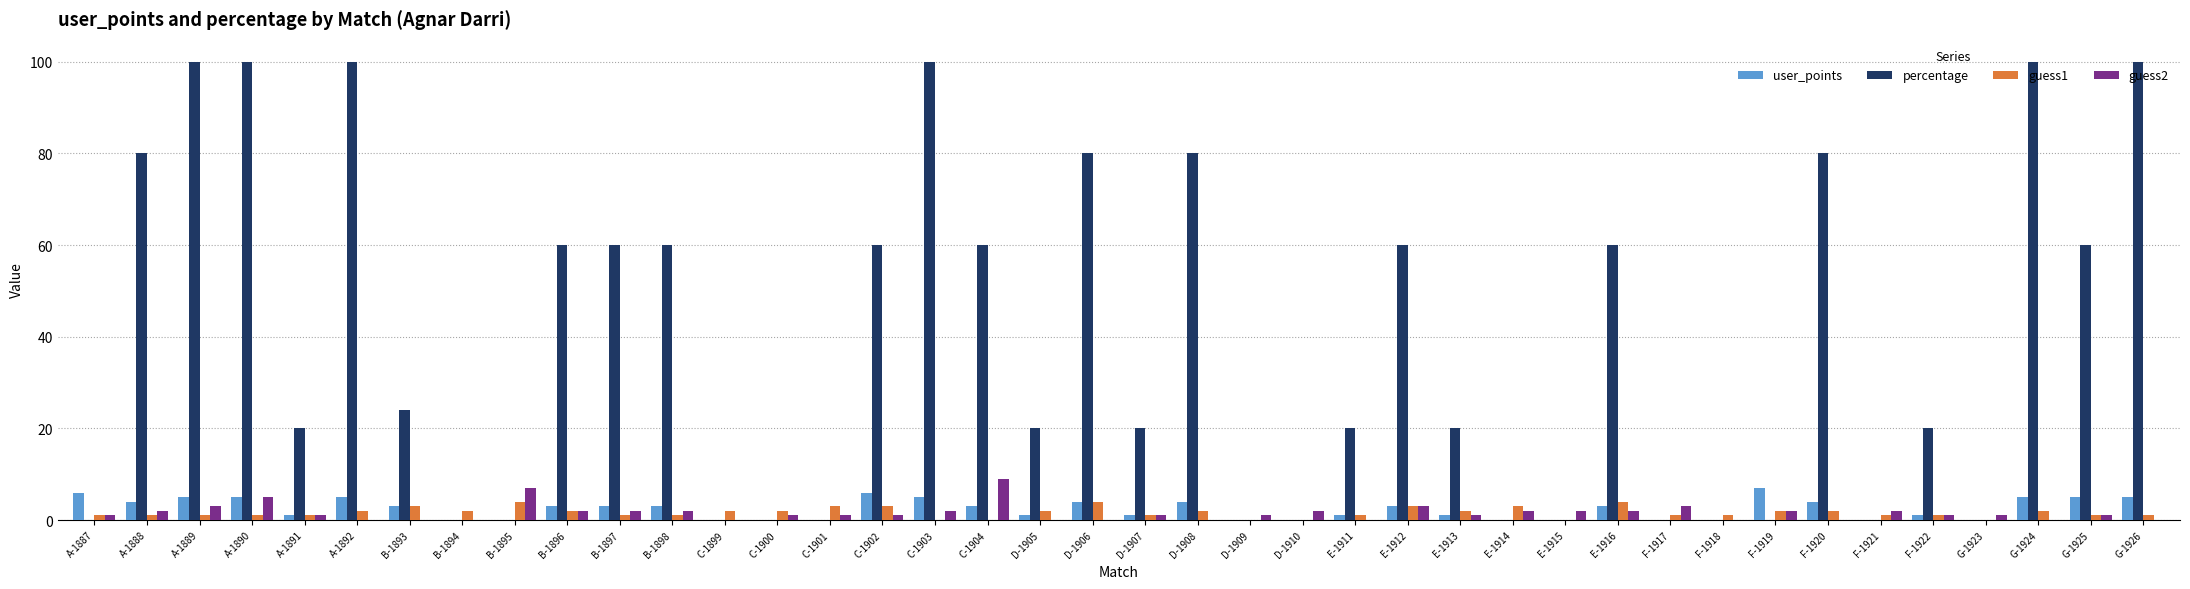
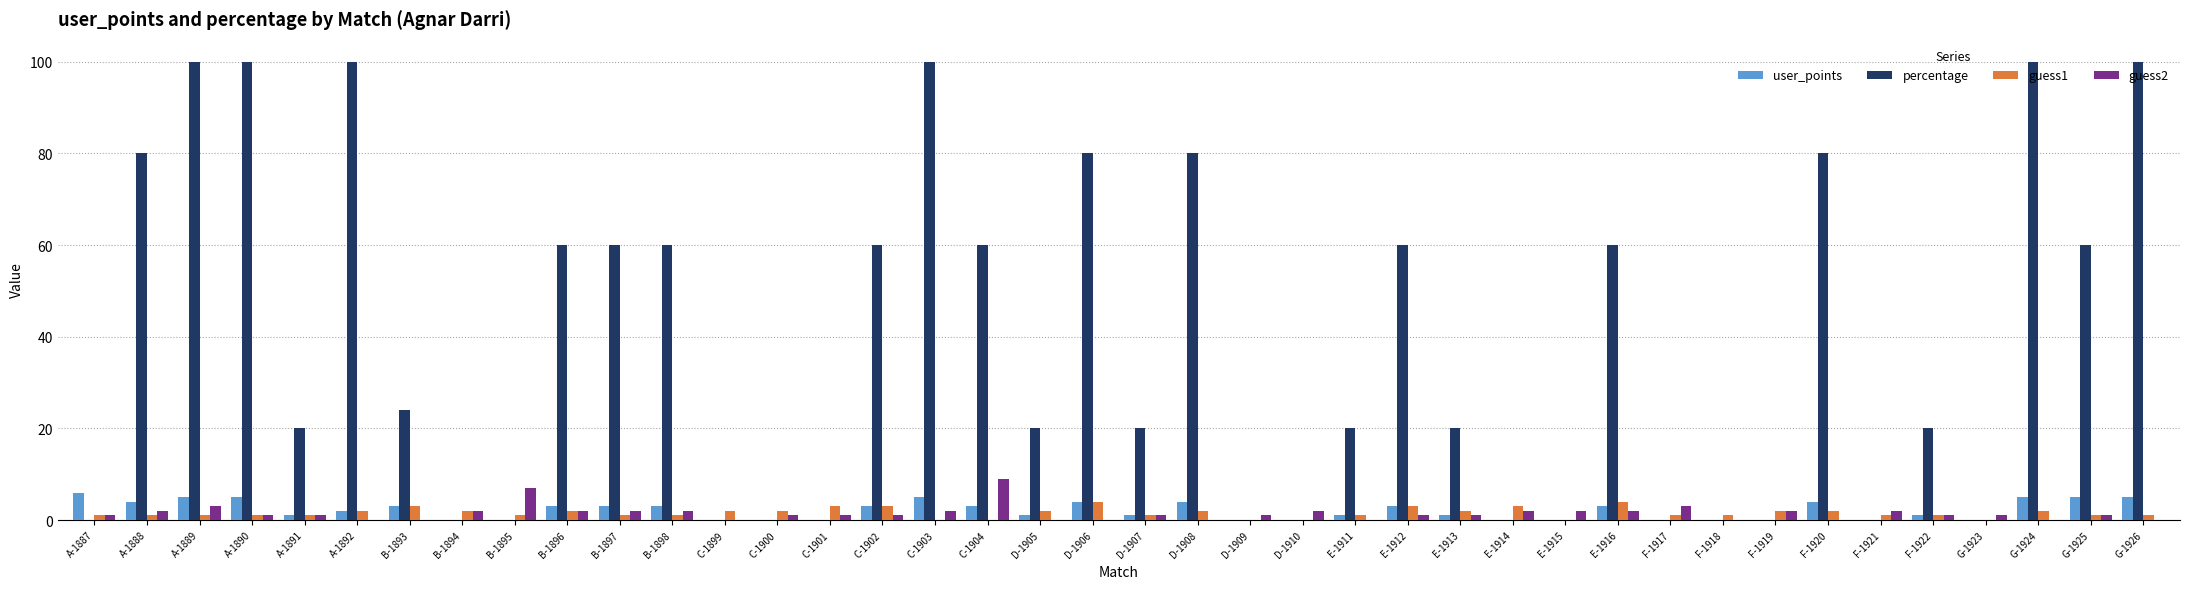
  {
    "user_points": {
      "A-1887": 6,
      "A-1888": 4,
      "A-1889": 5,
      "A-1890": 5,
      "A-1891": 1,
-     "A-1892": 5,
+     "A-1892": 2,
      "B-1893": 3,
      "B-1894": 0,
      "B-1895": 0,
      "B-1896": 3,
      "B-1897": 3,
      "B-1898": 3,
      "C-1899": 0,
      "C-1900": 0,
      "C-1901": 0,
-     "C-1902": 6,
+     "C-1902": 3,
      "C-1903": 5,
      "C-1904": 3,
      "D-1905": 1,
      "D-1906": 4,
      "D-1907": 1,
      "D-1908": 4,
      "D-1909": 0,
      "D-1910": 0,
      "E-1911": 1,
      "E-1912": 3,
      "E-1913": 1,
      "E-1914": 0,
      "E-1915": 0,
      "E-1916": 3,
      "F-1917": 0,
      "F-1918": 0,
-     "F-1919": 7,
+     "F-1919": 0,
      "F-1920": 4,
      "F-1921": 0,
      "F-1922": 1,
      "G-1923": 0,
      "G-1924": 5,
      "G-1925": 5,
      "G-1926": 5
    },
    "percentage": {
      "A-1887": 0,
      "A-1888": 80,
      "A-1889": 100,
      "A-1890": 100,
      "A-1891": 20,
      "A-1892": 100,
      "B-1893": 24,
      "B-1894": 0,
      "B-1895": 0,
      "B-1896": 60,
      "B-1897": 60,
      "B-1898": 60,
      "C-1899": 0,
      "C-1900": 0,
      "C-1901": 0,
      "C-1902": 60,
      "C-1903": 100,
      "C-1904": 60,
      "D-1905": 20,
      "D-1906": 80,
      "D-1907": 20,
      "D-1908": 80,
      "D-1909": 0,
      "D-1910": 0,
      "E-1911": 20,
      "E-1912": 60,
      "E-1913": 20,
      "E-1914": 0,
      "E-1915": 0,
      "E-1916": 60,
      "F-1917": 0,
      "F-1918": 0,
      "F-1919": 0,
      "F-1920": 80,
      "F-1921": 0,
      "F-1922": 20,
      "G-1923": 0,
      "G-1924": 100,
      "G-1925": 60,
      "G-1926": 100
    },
    "guess1": {
      "A-1887": 1,
      "A-1888": 1,
      "A-1889": 1,
      "A-1890": 1,
      "A-1891": 1,
      "A-1892": 2,
      "B-1893": 3,
      "B-1894": 2,
-     "B-1895": 4,
+     "B-1895": 1,
      "B-1896": 2,
      "B-1897": 1,
      "B-1898": 1,
      "C-1899": 2,
      "C-1900": 2,
      "C-1901": 3,
      "C-1902": 3,
      "C-1903": 0,
      "C-1904": 0,
      "D-1905": 2,
      "D-1906": 4,
      "D-1907": 1,
      "D-1908": 2,
      "D-1909": 0,
      "D-1910": 0,
      "E-1911": 1,
      "E-1912": 3,
      "E-1913": 2,
      "E-1914": 3,
      "E-1915": 0,
      "E-1916": 4,
      "F-1917": 1,
      "F-1918": 1,
      "F-1919": 2,
      "F-1920": 2,
      "F-1921": 1,
      "F-1922": 1,
      "G-1923": 0,
      "G-1924": 2,
      "G-1925": 1,
      "G-1926": 1
    },
    "guess2": {
      "A-1887": 1,
      "A-1888": 2,
      "A-1889": 3,
-     "A-1890": 5,
+     "A-1890": 1,
      "A-1891": 1,
      "A-1892": 0,
      "B-1893": 0,
-     "B-1894": 0,
+     "B-1894": 2,
      "B-1895": 7,
      "B-1896": 2,
      "B-1897": 2,
      "B-1898": 2,
      "C-1899": 0,
      "C-1900": 1,
      "C-1901": 1,
      "C-1902": 1,
      "C-1903": 2,
      "C-1904": 9,
      "D-1905": 0,
      "D-1906": 0,
      "D-1907": 1,
      "D-1908": 0,
      "D-1909": 1,
      "D-1910": 2,
      "E-1911": 0,
-     "E-1912": 3,
+     "E-1912": 1,
      "E-1913": 1,
      "E-1914": 2,
      "E-1915": 2,
      "E-1916": 2,
      "F-1917": 3,
      "F-1918": 0,
      "F-1919": 2,
      "F-1920": 0,
      "F-1921": 2,
      "F-1922": 1,
      "G-1923": 1,
      "G-1924": 0,
      "G-1925": 1,
      "G-1926": 0
    }
  }
